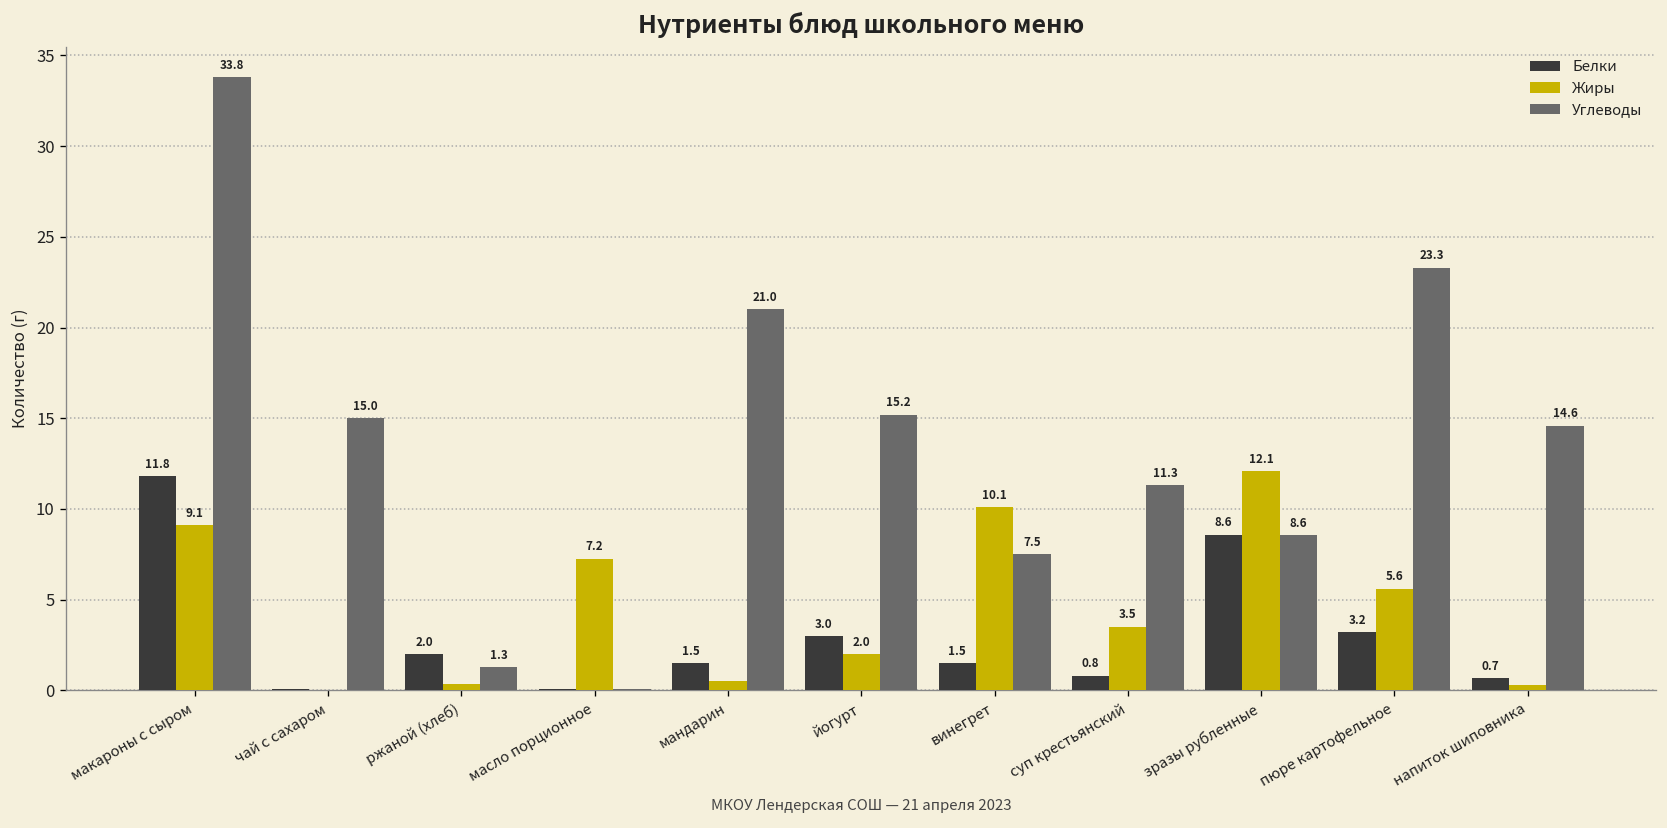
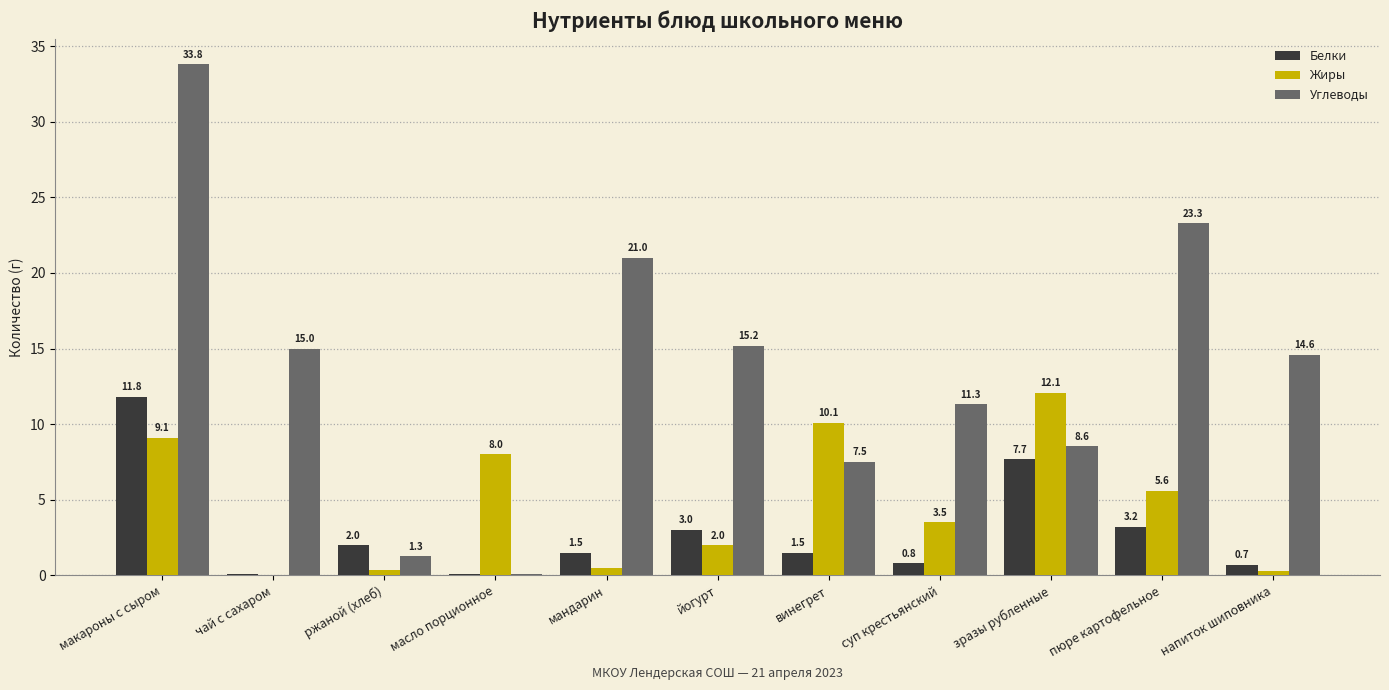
  {
    "Белки": {
      "макароны с сыром": 11.8,
      "ржаной (хлеб)": 2.0,
      "мандарин": 1.5,
      "йогурт": 3.0,
      "винегрет": 1.5,
      "суп крестьянский": 0.8,
-     "зразы рубленные": 8.6,
+     "зразы рубленные": 7.7,
      "пюре картофельное": 3.2,
      "напиток шиповника": 0.7
    },
    "Жиры": {
      "макароны с сыром": 9.1,
-     "масло порционное": 7.2,
+     "масло порционное": 8.0,
      "йогурт": 2.0,
      "винегрет": 10.1,
      "суп крестьянский": 3.5,
      "зразы рубленные": 12.1,
      "пюре картофельное": 5.6
    },
    "Углеводы": {
      "макароны с сыром": 33.8,
      "чай с сахаром": 15.0,
      "ржаной (хлеб)": 1.3,
      "мандарин": 21.0,
      "йогурт": 15.2,
      "винегрет": 7.5,
      "суп крестьянский": 11.3,
      "зразы рубленные": 8.6,
      "пюре картофельное": 23.3,
      "напиток шиповника": 14.6
    }
  }
